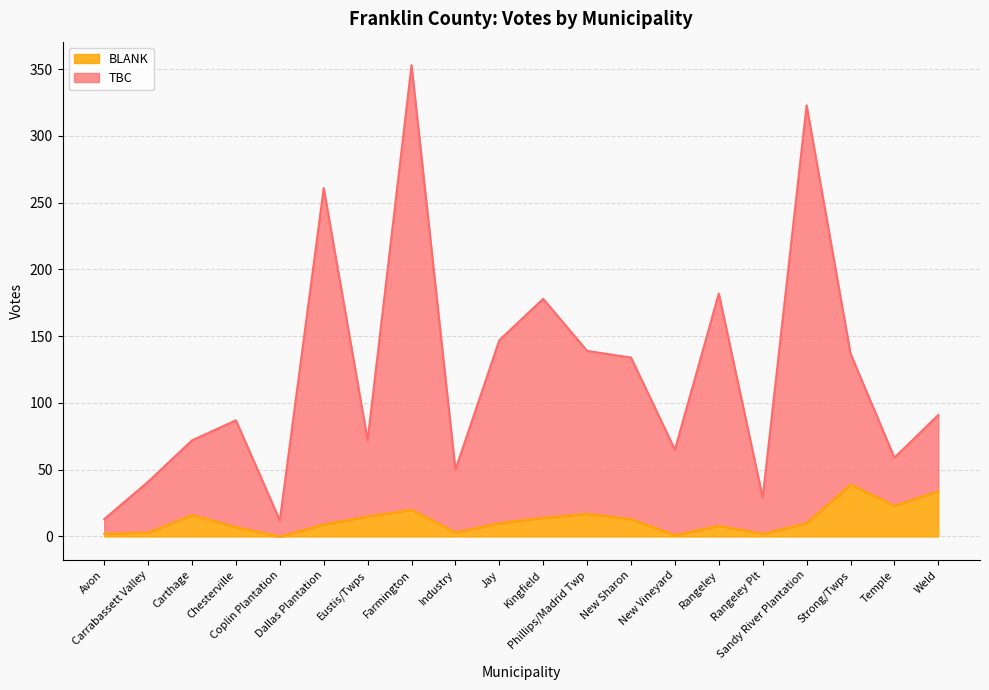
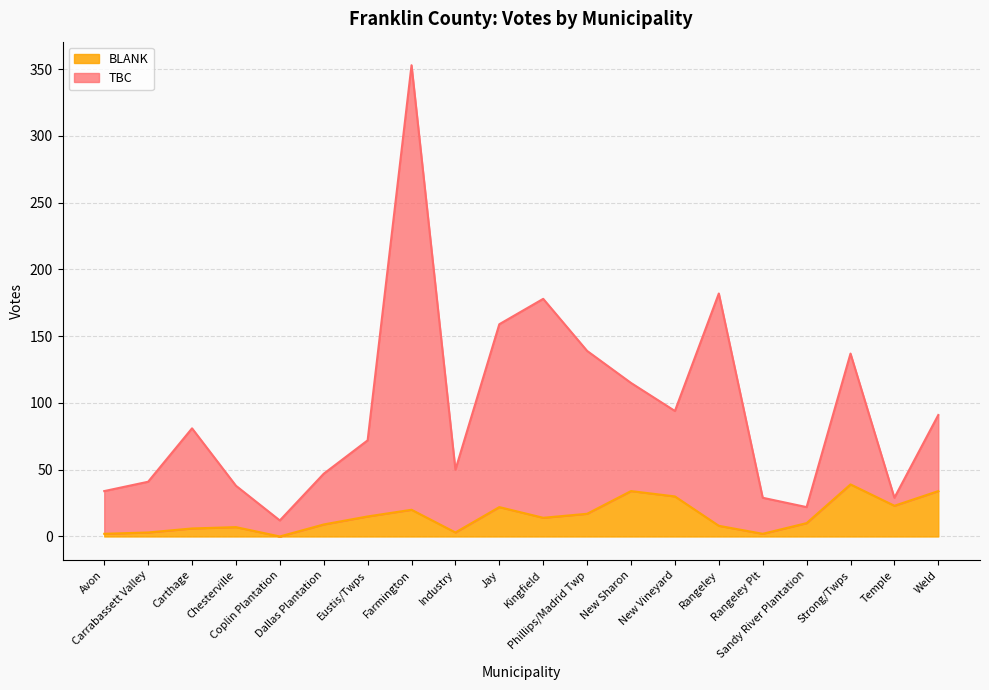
  {
    "BLANK": {
      "Avon": 2,
      "Carrabassett Valley": 3,
-     "Carthage": 16,
+     "Carthage": 6,
      "Chesterville": 7,
      "Coplin Plantation": 0,
      "Dallas Plantation": 9,
      "Eustis/Twps": 15,
      "Farmington": 20,
      "Industry": 3,
-     "Jay": 10,
+     "Jay": 22,
      "Kingfield": 14,
      "Phillips/Madrid Twp": 17,
-     "New Sharon": 13,
-     "New Vineyard": 1,
+     "New Sharon": 34,
+     "New Vineyard": 30,
      "Rangeley": 8,
      "Rangeley Plt": 2,
      "Sandy River Plantation": 10,
      "Strong/Twps": 39,
      "Temple": 23,
      "Weld": 34
    },
    "TBC": {
-     "Avon": 11,
+     "Avon": 32,
      "Carrabassett Valley": 38,
-     "Carthage": 56,
-     "Chesterville": 80,
+     "Carthage": 75,
+     "Chesterville": 31,
      "Coplin Plantation": 12,
-     "Dallas Plantation": 252,
+     "Dallas Plantation": 38,
      "Eustis/Twps": 57,
      "Farmington": 333,
      "Industry": 47,
      "Jay": 137,
      "Kingfield": 164,
      "Phillips/Madrid Twp": 122,
-     "New Sharon": 121,
+     "New Sharon": 81,
      "New Vineyard": 64,
      "Rangeley": 174,
      "Rangeley Plt": 27,
-     "Sandy River Plantation": 313,
+     "Sandy River Plantation": 12,
      "Strong/Twps": 98,
-     "Temple": 36,
+     "Temple": 6,
      "Weld": 57
    }
  }
